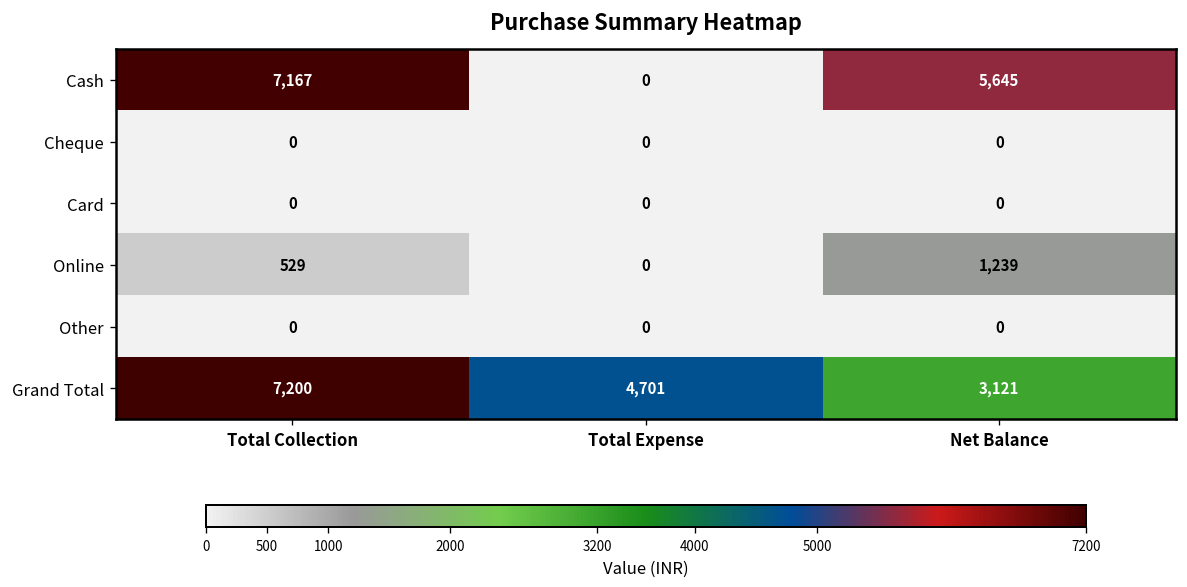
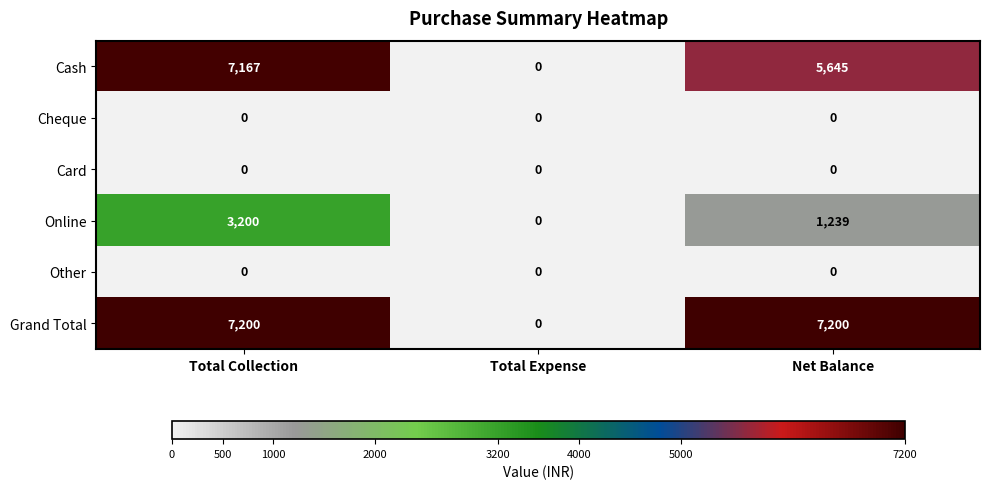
  {
    "Cash": {
      "Total Collection": "7,167",
      "Total Expense": "0",
      "Net Balance": "5,645"
    },
    "Cheque": {
      "Total Collection": "0",
      "Total Expense": "0",
      "Net Balance": "0"
    },
    "Card": {
      "Total Collection": "0",
      "Total Expense": "0",
      "Net Balance": "0"
    },
    "Online": {
-     "Total Collection": "529",
+     "Total Collection": "3,200",
      "Total Expense": "0",
      "Net Balance": "1,239"
    },
    "Other": {
      "Total Collection": "0",
      "Total Expense": "0",
      "Net Balance": "0"
    },
    "Grand Total": {
      "Total Collection": "7,200",
-     "Total Expense": "4,701",
-     "Net Balance": "3,121"
+     "Total Expense": "0",
+     "Net Balance": "7,200"
    }
  }
